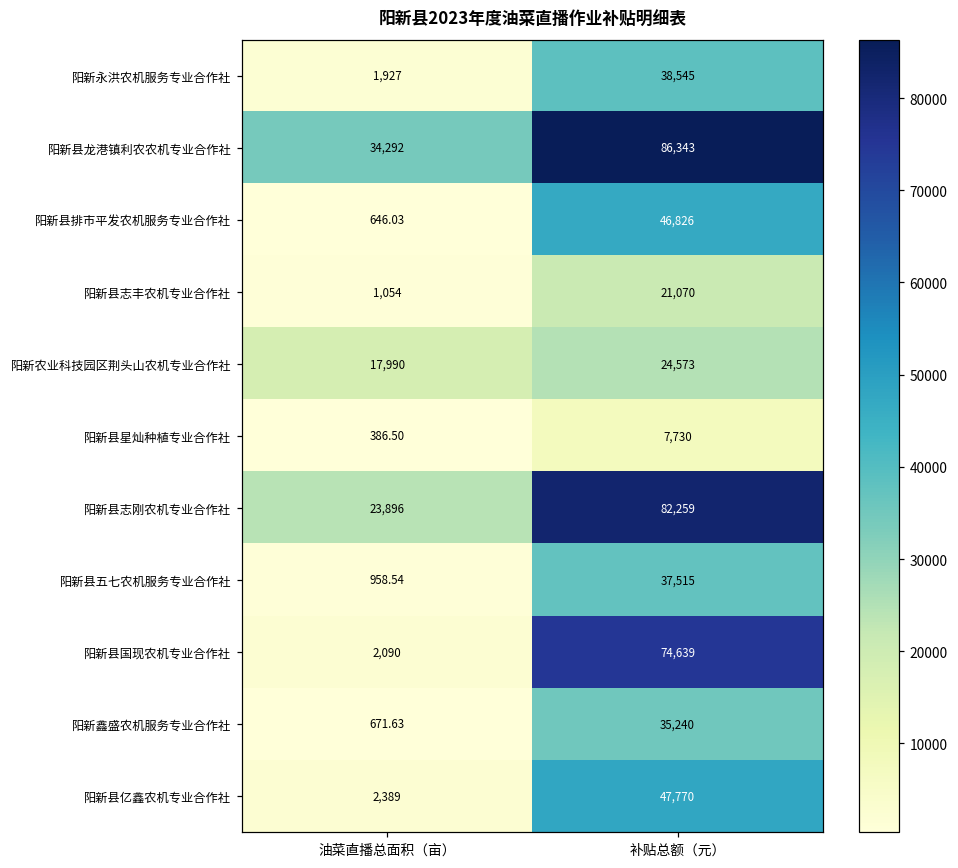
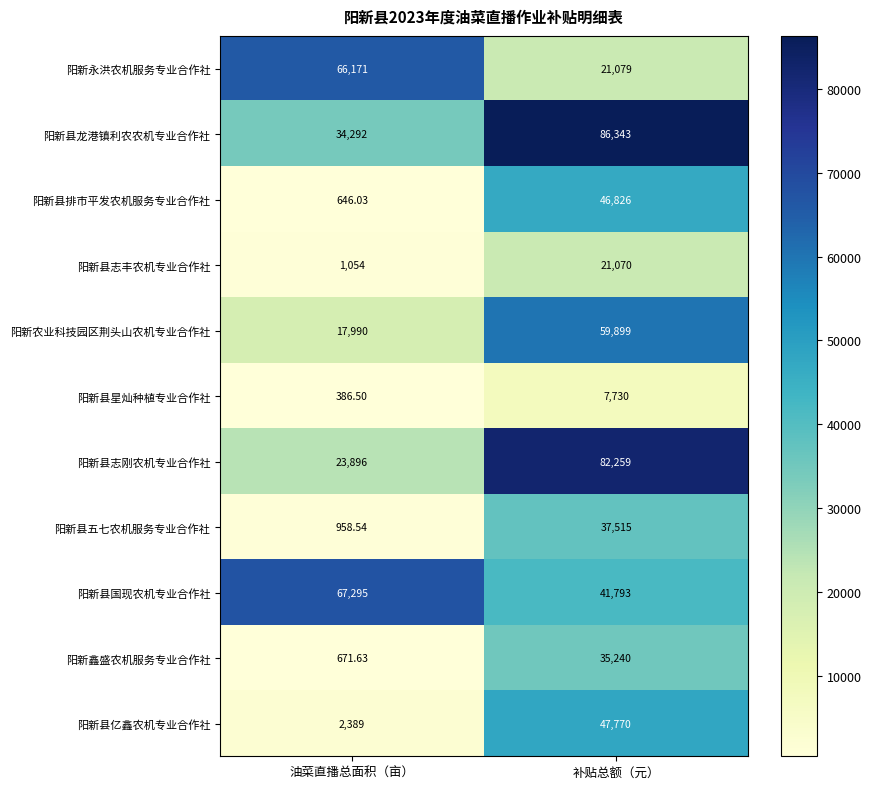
  {
    "阳新永洪农机服务专业合作社": {
-     "油菜直播总面积（亩）": "1,927",
-     "补贴总额（元）": "38,545"
+     "油菜直播总面积（亩）": "66,171",
+     "补贴总额（元）": "21,079"
    },
    "阳新县龙港镇利农农机专业合作社": {
      "油菜直播总面积（亩）": "34,292",
      "补贴总额（元）": "86,343"
    },
    "阳新县排市平发农机服务专业合作社": {
      "油菜直播总面积（亩）": "646.03",
      "补贴总额（元）": "46,826"
    },
    "阳新县志丰农机专业合作社": {
      "油菜直播总面积（亩）": "1,054",
      "补贴总额（元）": "21,070"
    },
    "阳新农业科技园区荆头山农机专业合作社": {
      "油菜直播总面积（亩）": "17,990",
-     "补贴总额（元）": "24,573"
+     "补贴总额（元）": "59,899"
    },
    "阳新县星灿种植专业合作社": {
      "油菜直播总面积（亩）": "386.50",
      "补贴总额（元）": "7,730"
    },
    "阳新县志刚农机专业合作社": {
      "油菜直播总面积（亩）": "23,896",
      "补贴总额（元）": "82,259"
    },
    "阳新县五七农机服务专业合作社": {
      "油菜直播总面积（亩）": "958.54",
      "补贴总额（元）": "37,515"
    },
    "阳新县国现农机专业合作社": {
-     "油菜直播总面积（亩）": "2,090",
-     "补贴总额（元）": "74,639"
+     "油菜直播总面积（亩）": "67,295",
+     "补贴总额（元）": "41,793"
    },
    "阳新鑫盛农机服务专业合作社": {
      "油菜直播总面积（亩）": "671.63",
      "补贴总额（元）": "35,240"
    },
    "阳新县亿鑫农机专业合作社": {
      "油菜直播总面积（亩）": "2,389",
      "补贴总额（元）": "47,770"
    }
  }
